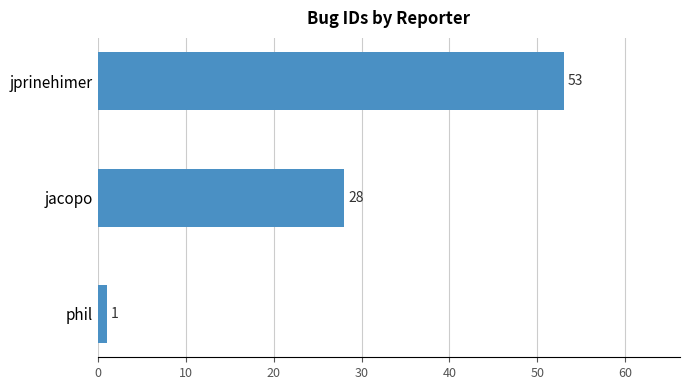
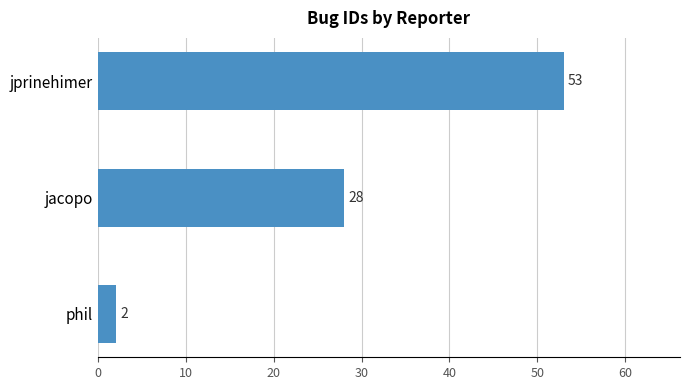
  {
    "jprinehimer": 53,
    "jacopo": 28,
-   "phil": 1
+   "phil": 2
  }
